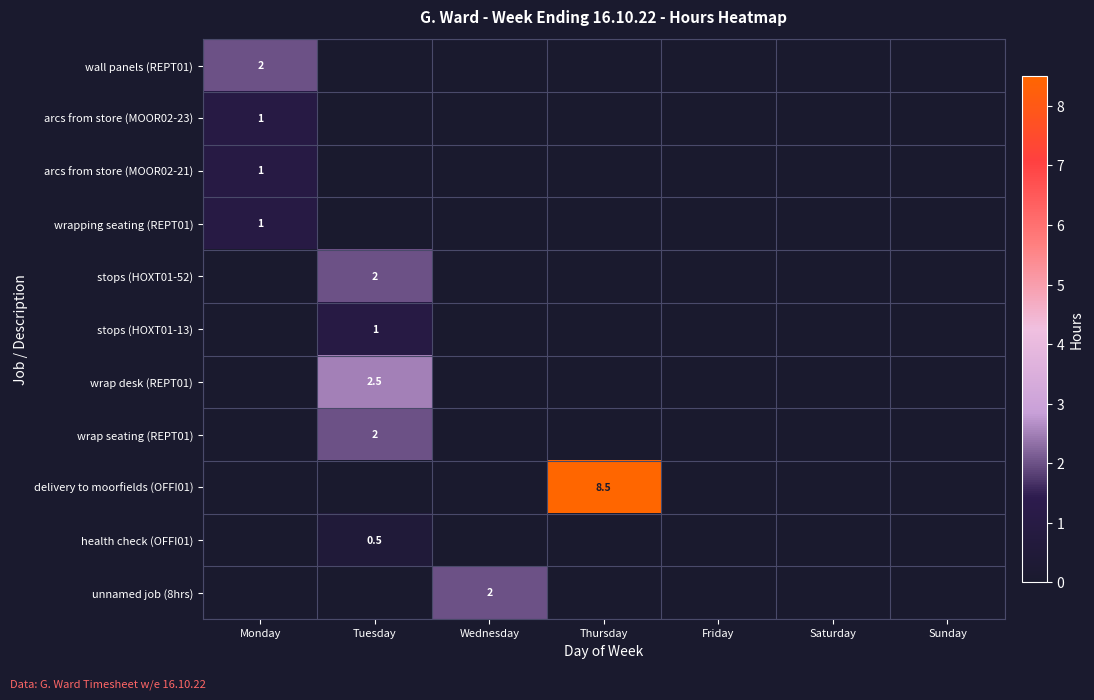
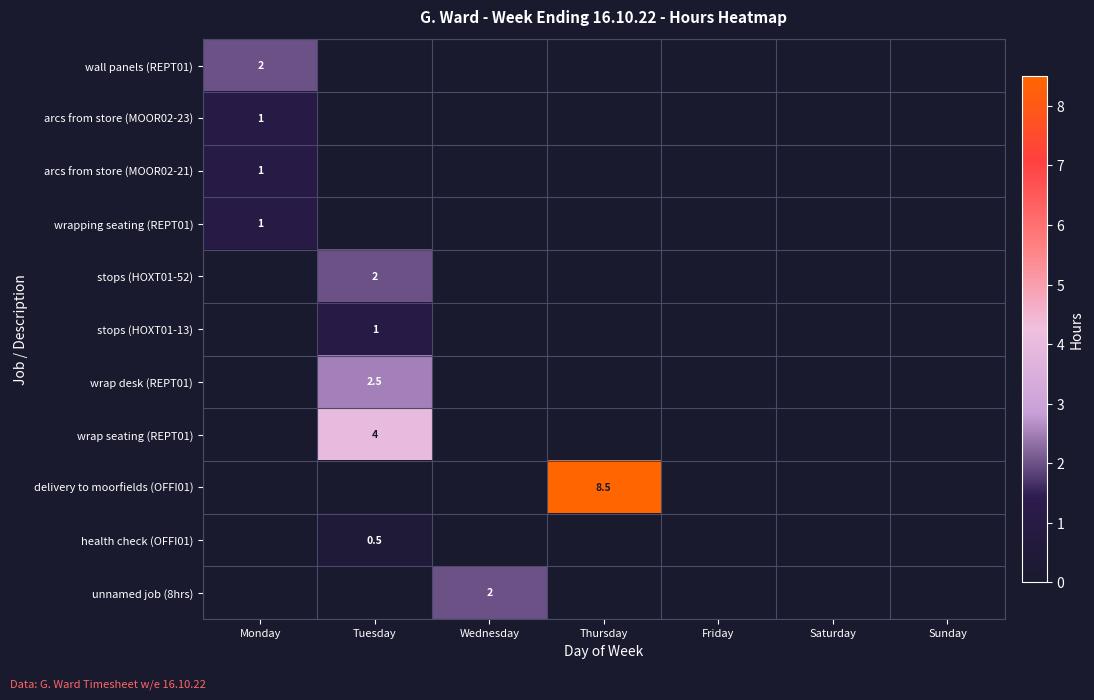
  {
    "wall panels (REPT01)": {
      "Monday": 2
    },
    "arcs from store (MOOR02-23)": {
      "Monday": 1
    },
    "arcs from store (MOOR02-21)": {
      "Monday": 1
    },
    "wrapping seating (REPT01)": {
      "Monday": 1
    },
    "stops (HOXT01-52)": {
      "Tuesday": 2
    },
    "stops (HOXT01-13)": {
      "Tuesday": 1
    },
    "wrap desk (REPT01)": {
      "Tuesday": 2.5
    },
    "wrap seating (REPT01)": {
-     "Tuesday": 2
+     "Tuesday": 4
    },
    "delivery to moorfields (OFFI01)": {
      "Thursday": 8.5
    },
    "health check (OFFI01)": {
      "Tuesday": 0.5
    },
    "unnamed job (8hrs)": {
      "Wednesday": 2
    }
  }
